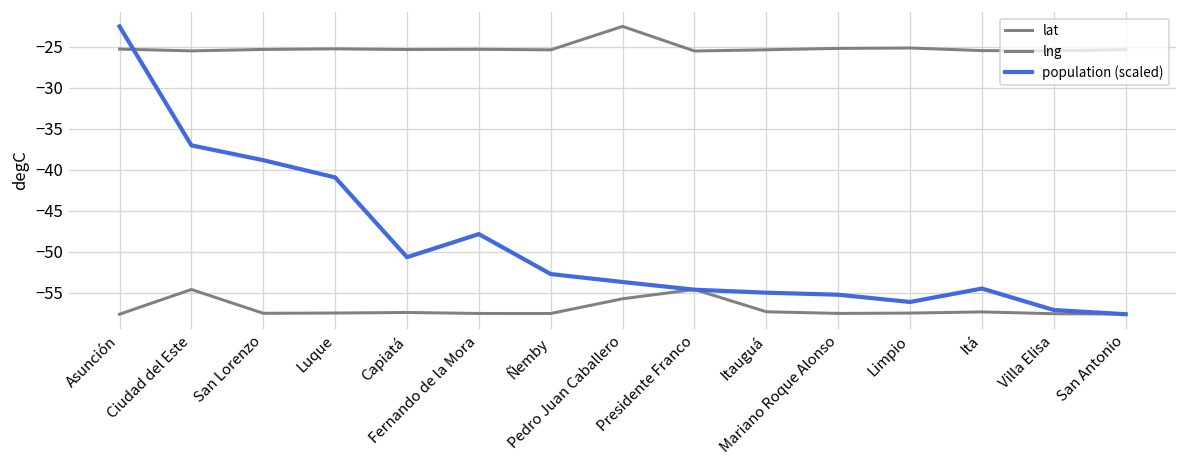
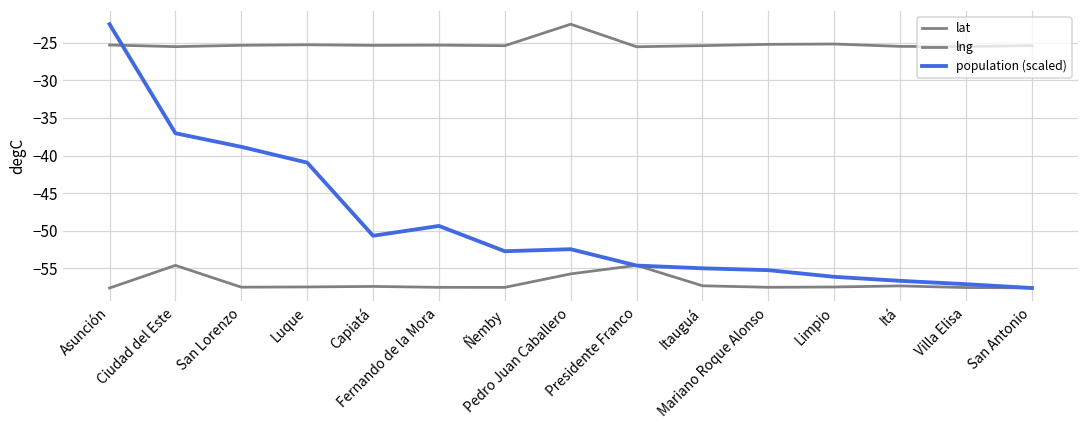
  {
    "population (scaled)": {
      "Asunción": -23,
      "Ciudad del Este": -37,
      "San Lorenzo": -39,
      "Luque": -41,
      "Capiatá": -51,
-     "Fernando de la Mora": -48,
+     "Fernando de la Mora": -49,
      "Ñemby": -53,
-     "Pedro Juan Caballero": -54,
+     "Pedro Juan Caballero": -52,
      "Itauguá": -55,
      "Mariano Roque Alonso": -55,
      "Limpio": -56,
-     "Itá": -55,
+     "Itá": -57,
      "Villa Elisa": -57
    }
  }
